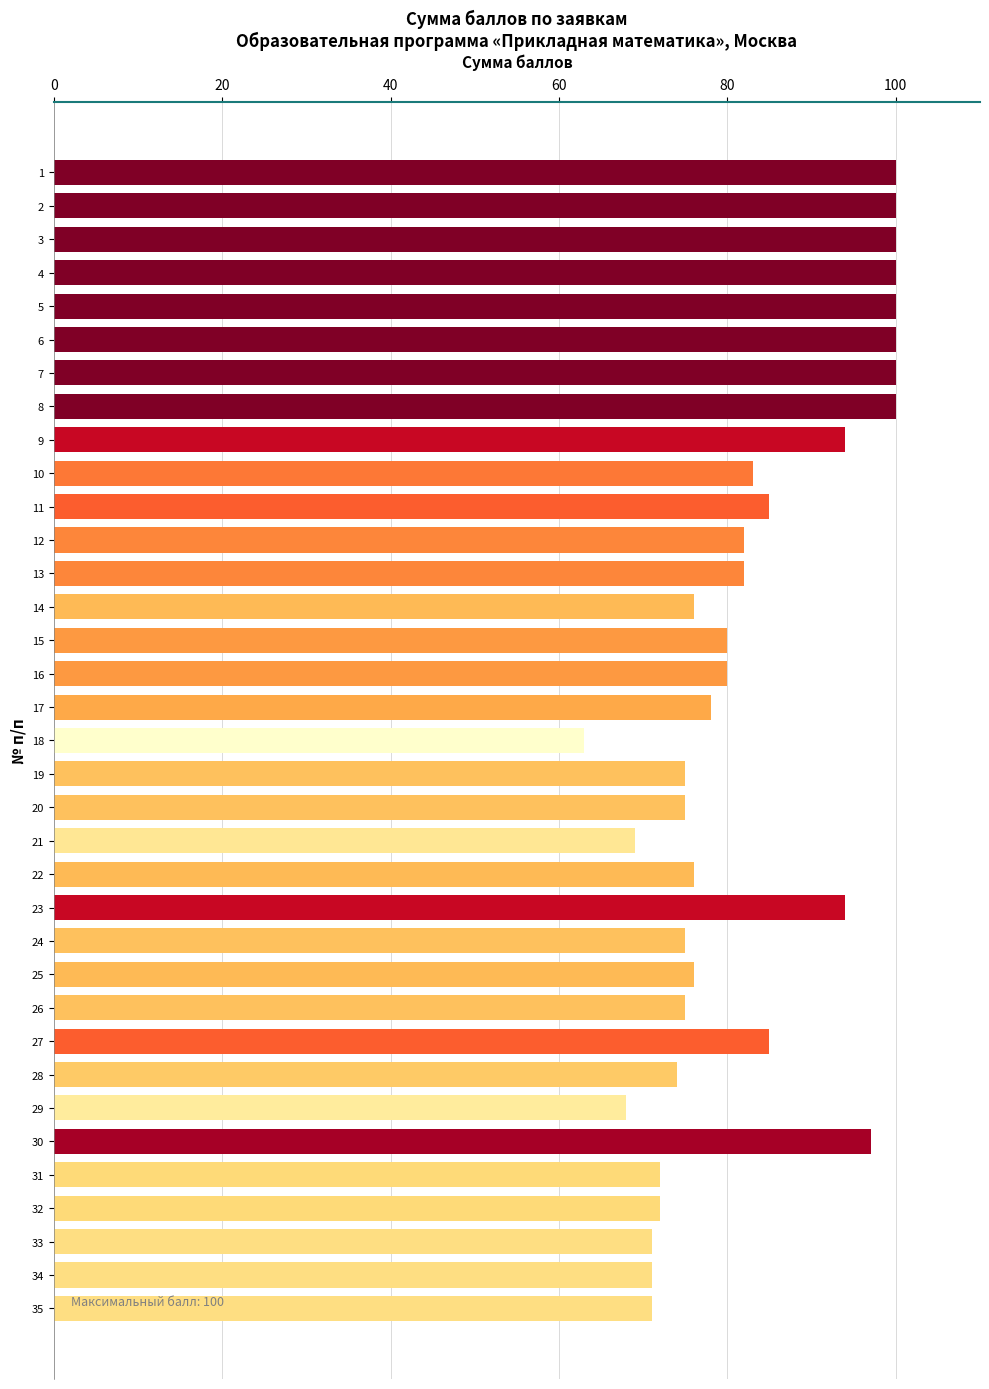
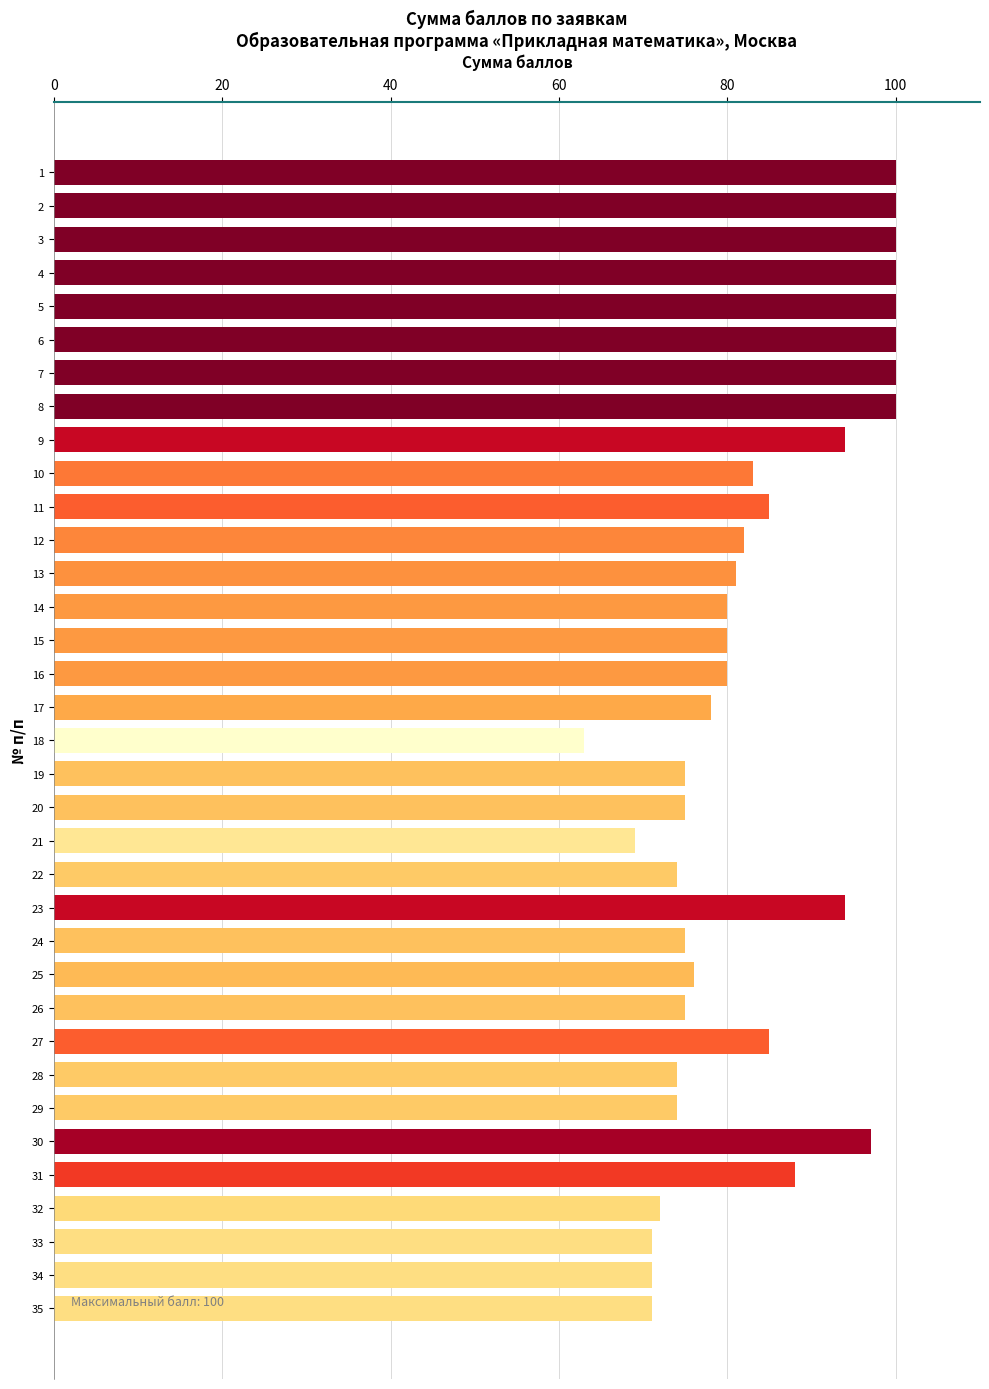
  {
    "1": 100,
    "2": 100,
    "3": 100,
    "4": 100,
    "5": 100,
    "6": 100,
    "7": 100,
    "8": 100,
    "9": 94,
    "10": 83,
    "11": 85,
    "12": 82,
-   "13": 82,
-   "14": 76,
+   "13": 81,
+   "14": 80,
    "15": 80,
    "16": 80,
    "17": 78,
    "18": 63,
    "19": 75,
    "20": 75,
    "21": 69,
-   "22": 76,
+   "22": 74,
    "23": 94,
    "24": 75,
    "25": 76,
    "26": 75,
    "27": 85,
    "28": 74,
-   "29": 68,
+   "29": 74,
    "30": 97,
-   "31": 72,
+   "31": 88,
    "32": 72,
    "33": 71,
    "34": 71
  }
